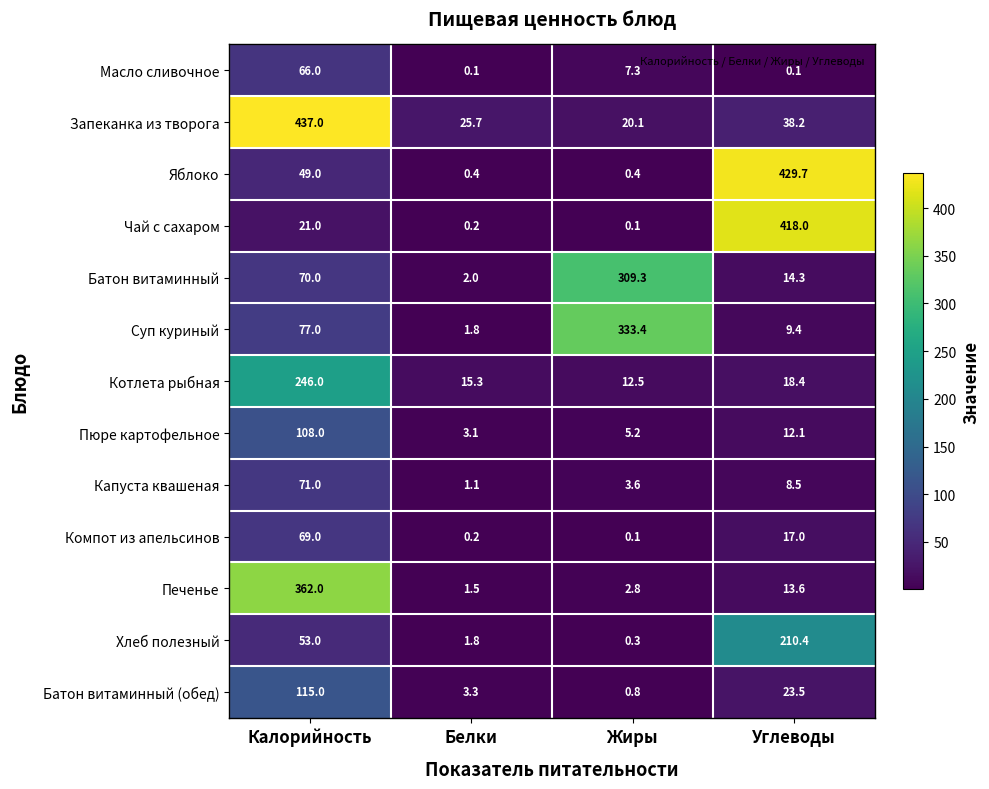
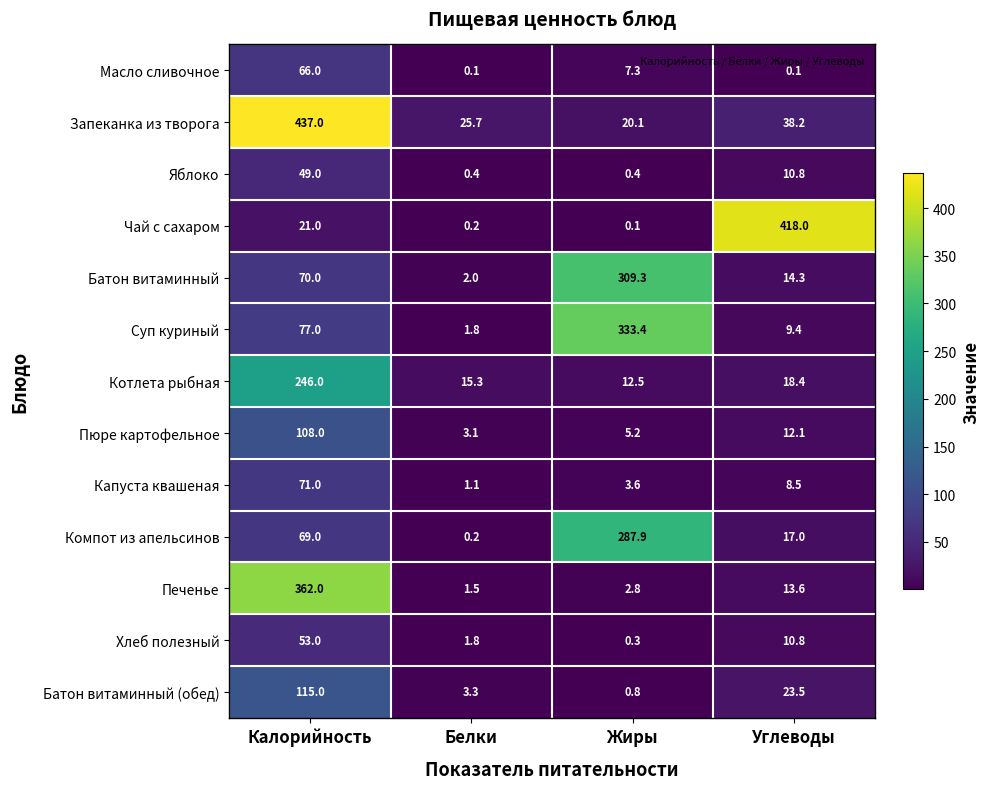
  {
    "Масло сливочное": {
      "Калорийность": 66.0,
      "Белки": 0.1
    },
    "Запеканка из творога": {
      "Калорийность": 437.0,
      "Белки": 25.7,
      "Жиры": 20.1,
      "Углеводы": 38.2
    },
    "Яблоко": {
      "Калорийность": 49.0,
      "Белки": 0.4,
      "Жиры": 0.4,
-     "Углеводы": 429.7
+     "Углеводы": 10.8
    },
    "Чай с сахаром": {
      "Калорийность": 21.0,
      "Белки": 0.2,
      "Жиры": 0.1,
      "Углеводы": 418.0
    },
    "Батон витаминный": {
      "Калорийность": 70.0,
      "Белки": 2.0,
      "Жиры": 309.3,
      "Углеводы": 14.3
    },
    "Суп куриный": {
      "Калорийность": 77.0,
      "Белки": 1.8,
      "Жиры": 333.4,
      "Углеводы": 9.4
    },
    "Котлета рыбная": {
      "Калорийность": 246.0,
      "Белки": 15.3,
      "Жиры": 12.5,
      "Углеводы": 18.4
    },
    "Пюре картофельное": {
      "Калорийность": 108.0,
      "Белки": 3.1,
      "Жиры": 5.2,
      "Углеводы": 12.1
    },
    "Капуста квашеная": {
      "Калорийность": 71.0,
      "Белки": 1.1,
      "Жиры": 3.6,
      "Углеводы": 8.5
    },
    "Компот из апельсинов": {
      "Калорийность": 69.0,
      "Белки": 0.2,
-     "Жиры": 0.1,
+     "Жиры": 287.9,
      "Углеводы": 17.0
    },
    "Печенье": {
      "Калорийность": 362.0,
      "Белки": 1.5,
      "Жиры": 2.8,
      "Углеводы": 13.6
    },
    "Хлеб полезный": {
      "Калорийность": 53.0,
      "Белки": 1.8,
      "Жиры": 0.3,
-     "Углеводы": 210.4
+     "Углеводы": 10.8
    },
    "Батон витаминный (обед)": {
      "Калорийность": 115.0,
      "Белки": 3.3,
      "Жиры": 0.8,
      "Углеводы": 23.5
    }
  }
